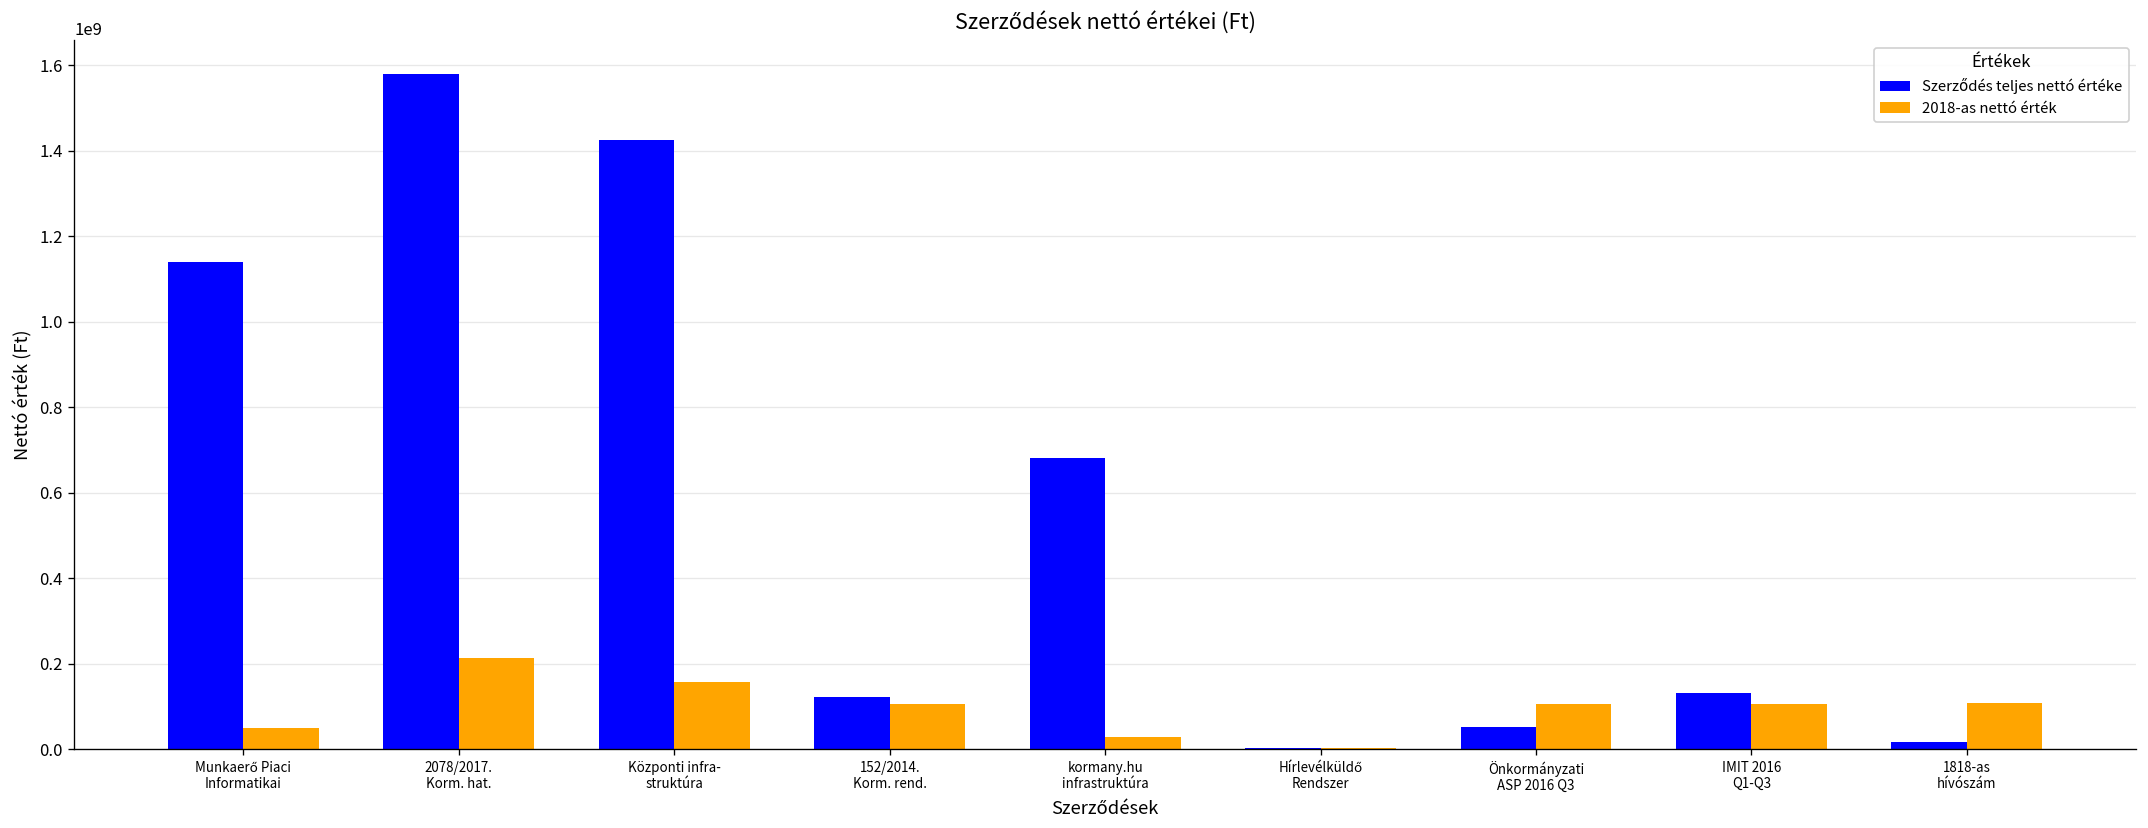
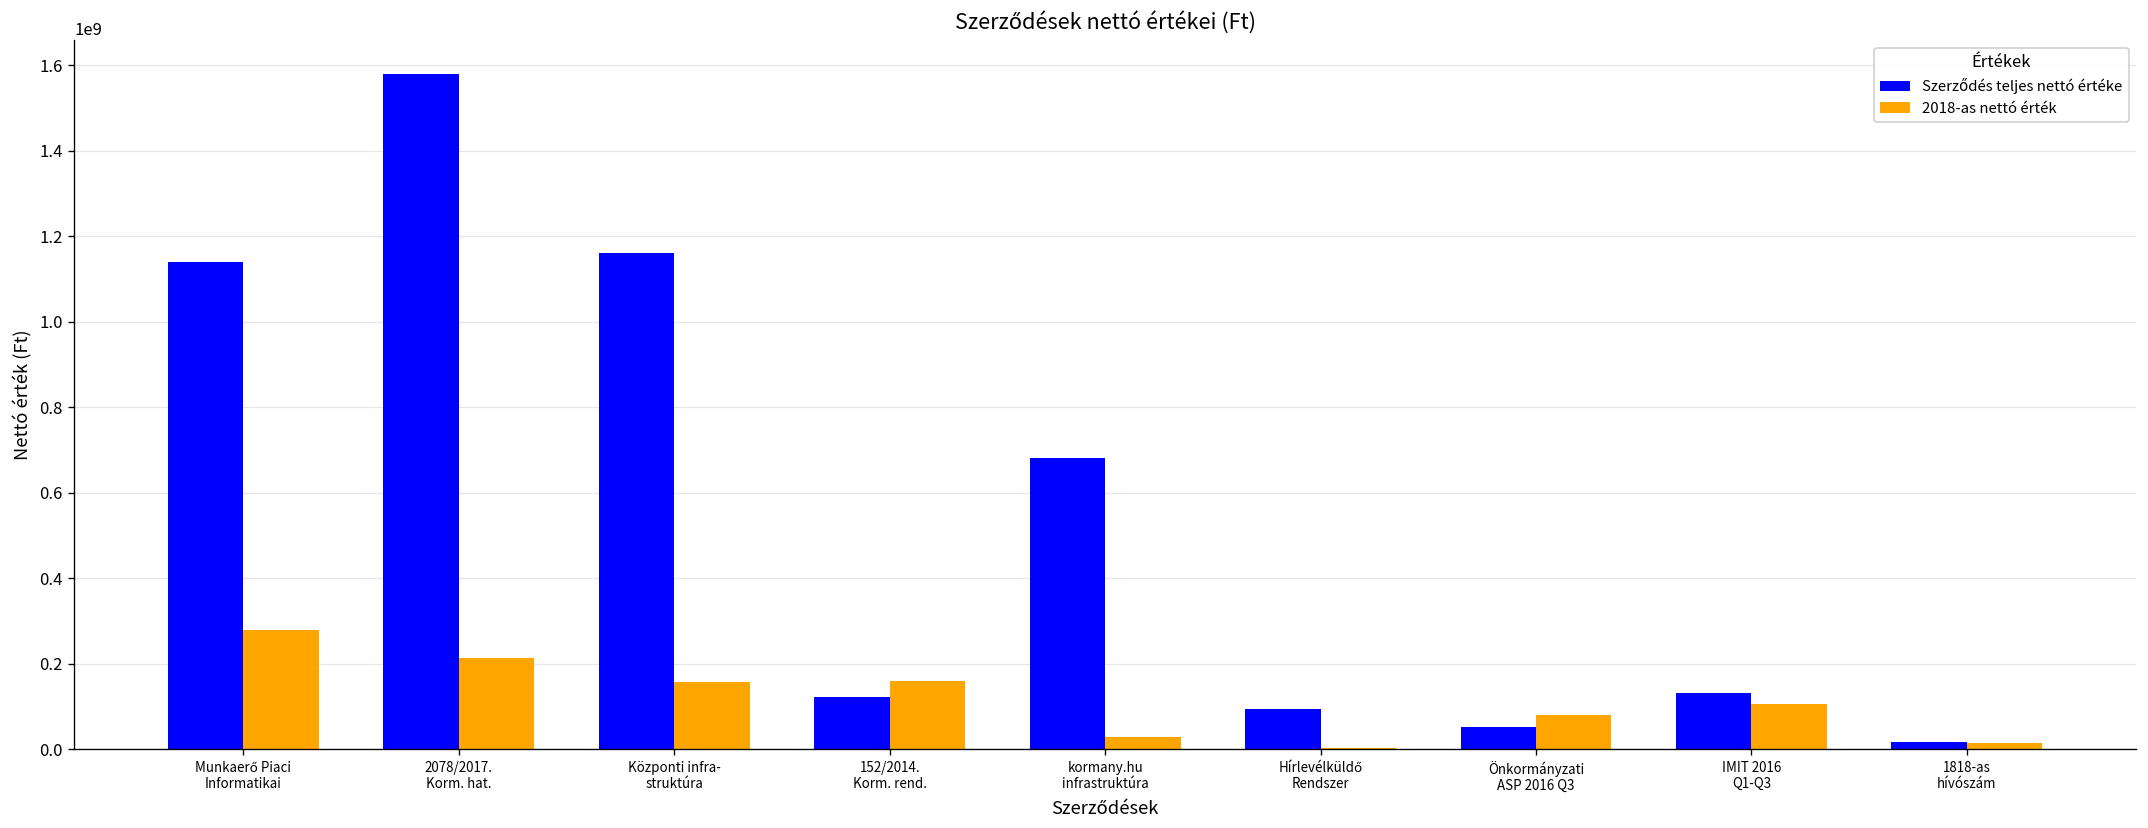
  {
    "Szerződés teljes nettó értéke": {
      "Munkaerő Piaci Informatikai": 1140000000,
      "2078/2017. Korm. hat.": 1580000000,
-     "Központi infra- struktúra": 1420000000,
+     "Központi infra- struktúra": 1160000000,
      "152/2014. Korm. rend.": 120000000,
      "kormany.hu infrastruktúra": 680000000,
-     "Hírlevélküldő Rendszer": 0,
+     "Hírlevélküldő Rendszer": 90000000,
      "Önkormányzati ASP 2016 Q3": 50000000,
      "IMIT 2016 Q1-Q3": 130000000,
      "1818-as hívószám": 20000000
    },
    "2018-as nettó érték": {
-     "Munkaerő Piaci Informatikai": 50000000,
+     "Munkaerő Piaci Informatikai": 280000000,
      "2078/2017. Korm. hat.": 210000000,
      "Központi infra- struktúra": 160000000,
-     "152/2014. Korm. rend.": 110000000,
+     "152/2014. Korm. rend.": 160000000,
      "kormany.hu infrastruktúra": 30000000,
-     "Önkormányzati ASP 2016 Q3": 100000000,
+     "Önkormányzati ASP 2016 Q3": 80000000,
      "IMIT 2016 Q1-Q3": 110000000,
-     "1818-as hívószám": 110000000
+     "1818-as hívószám": 10000000
    }
  }
